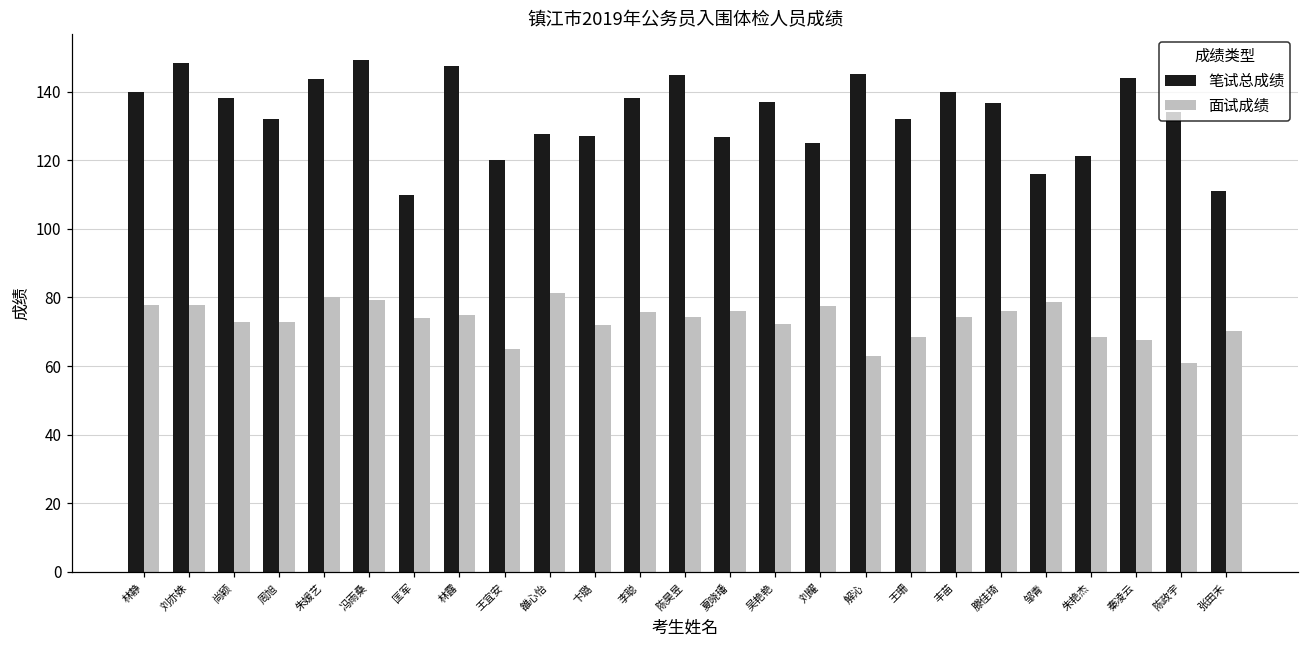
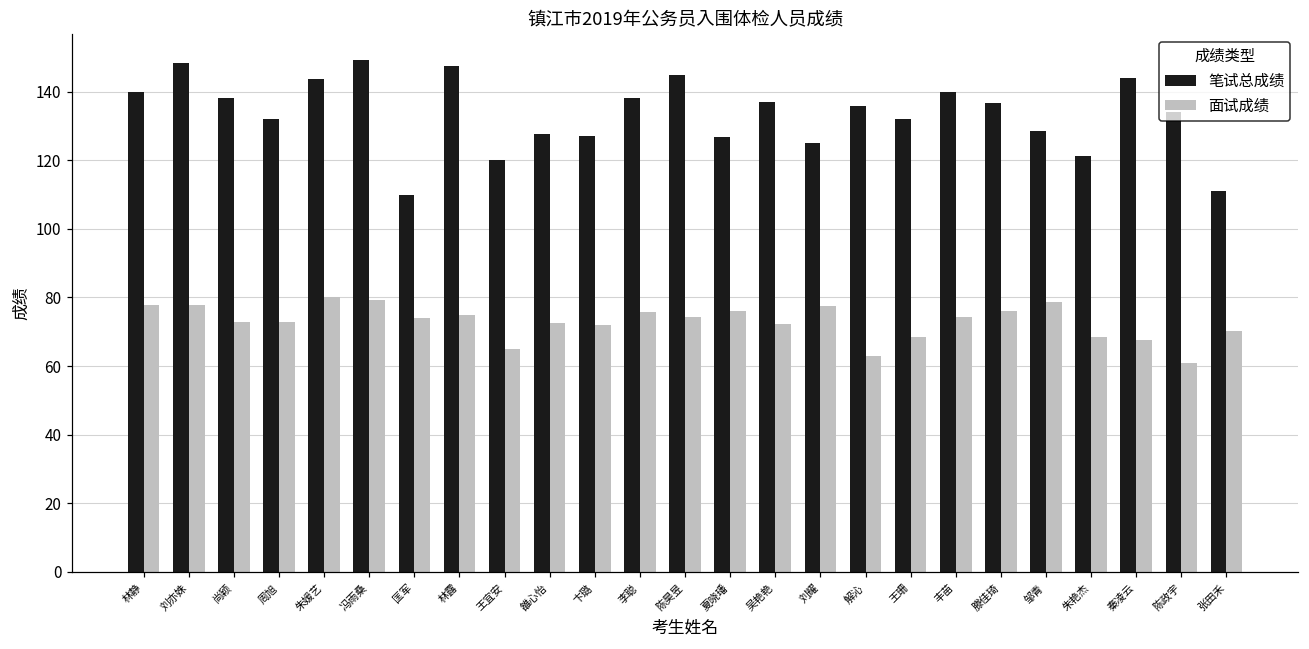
  {
    "笔试总成绩": {
      "林静": 140,
      "刘亦姝": 148,
      "尚颖": 138,
      "周旭": 132,
      "朱媛艺": 144,
      "冯雨桑": 149,
      "匡军": 110,
      "林露": 148,
      "王宜安": 120,
      "雒心怡": 128,
      "卞璐": 127,
      "李聪": 138,
      "陈昊昱": 145,
      "夏晓璠": 127,
      "吴艳艳": 137,
      "刘耀": 125,
-     "解沁": 145,
+     "解沁": 136,
      "王珊": 132,
      "丰苗": 140,
      "滕佳琦": 137,
-     "邹青": 116,
+     "邹青": 128,
      "朱艳杰": 121,
      "秦凌云": 144,
      "张田禾": 111
    },
    "面试成绩": {
      "林静": 78,
      "刘亦姝": 78,
      "尚颖": 73,
      "周旭": 73,
      "朱媛艺": 80,
      "冯雨桑": 79,
      "匡军": 74,
      "林露": 75,
      "王宜安": 65,
-     "雒心怡": 81,
+     "雒心怡": 73,
      "卞璐": 72,
      "李聪": 76,
      "陈昊昱": 74,
      "夏晓璠": 76,
      "吴艳艳": 72,
      "刘耀": 77,
      "解沁": 63,
      "王珊": 69,
      "丰苗": 74,
      "滕佳琦": 76,
      "邹青": 79,
      "朱艳杰": 68,
      "秦凌云": 68,
      "陈政宇": 61,
      "张田禾": 70
    }
  }
